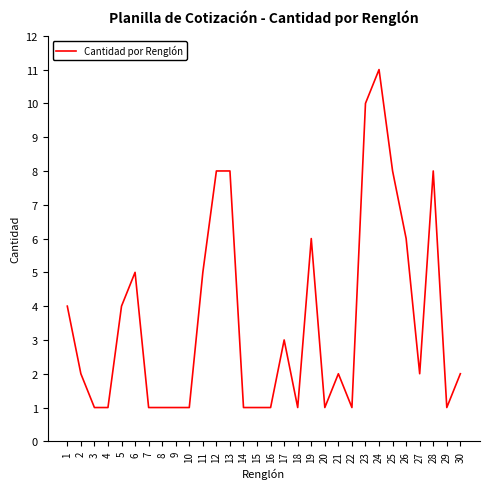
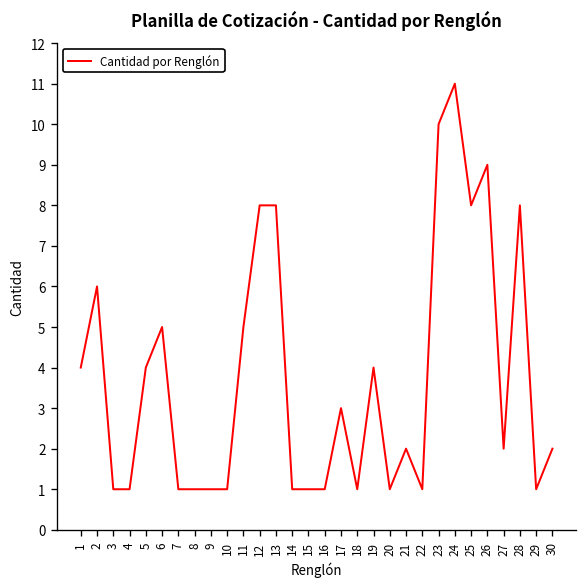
  {
    "1": 4,
-   "2": 2,
+   "2": 6,
    "3": 1,
    "4": 1,
    "5": 4,
    "6": 5,
    "7": 1,
    "8": 1,
    "9": 1,
    "10": 1,
    "11": 5,
    "12": 8,
    "13": 8,
    "14": 1,
    "15": 1,
    "16": 1,
    "17": 3,
    "18": 1,
-   "19": 6,
+   "19": 4,
    "20": 1,
    "21": 2,
    "22": 1,
    "23": 10,
    "24": 11,
    "25": 8,
-   "26": 6,
+   "26": 9,
    "27": 2,
    "28": 8,
    "29": 1,
    "30": 2
  }
